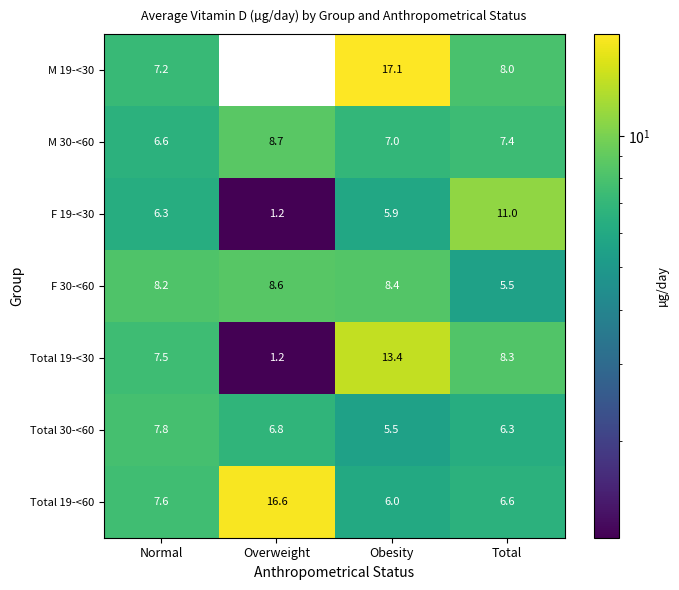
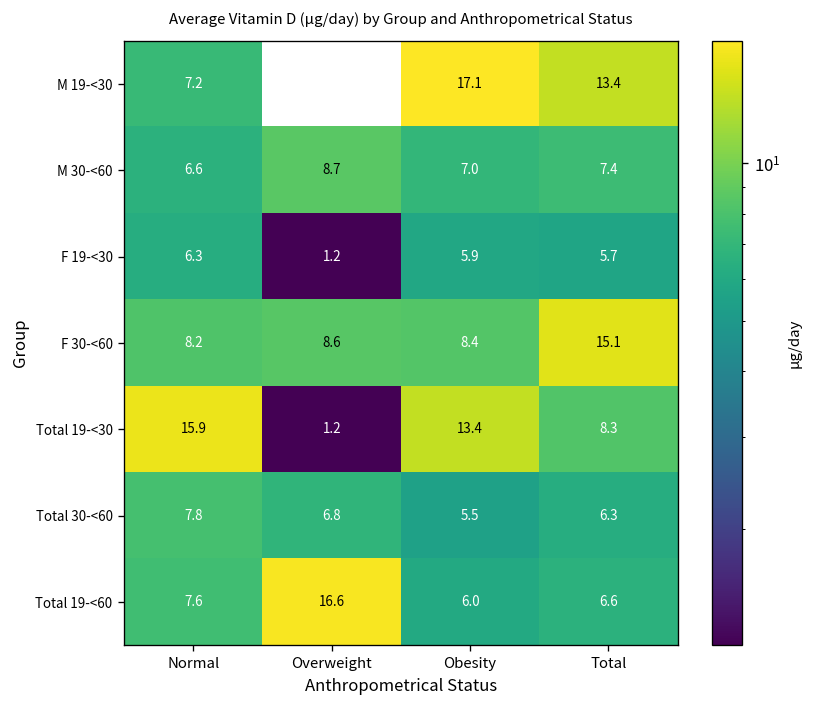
  {
    "M 19-<30": {
      "Normal": 7.2,
      "Obesity": 17.1,
-     "Total": 8.0
+     "Total": 13.4
    },
    "M 30-<60": {
      "Normal": 6.6,
      "Overweight": 8.7,
      "Obesity": 7.0,
      "Total": 7.4
    },
    "F 19-<30": {
      "Normal": 6.3,
      "Overweight": 1.2,
      "Obesity": 5.9,
-     "Total": 11.0
+     "Total": 5.7
    },
    "F 30-<60": {
      "Normal": 8.2,
      "Overweight": 8.6,
      "Obesity": 8.4,
-     "Total": 5.5
+     "Total": 15.1
    },
    "Total 19-<30": {
-     "Normal": 7.5,
+     "Normal": 15.9,
      "Overweight": 1.2,
      "Obesity": 13.4,
      "Total": 8.3
    },
    "Total 30-<60": {
      "Normal": 7.8,
      "Overweight": 6.8,
      "Obesity": 5.5,
      "Total": 6.3
    },
    "Total 19-<60": {
      "Normal": 7.6,
      "Overweight": 16.6,
      "Obesity": 6.0,
      "Total": 6.6
    }
  }
